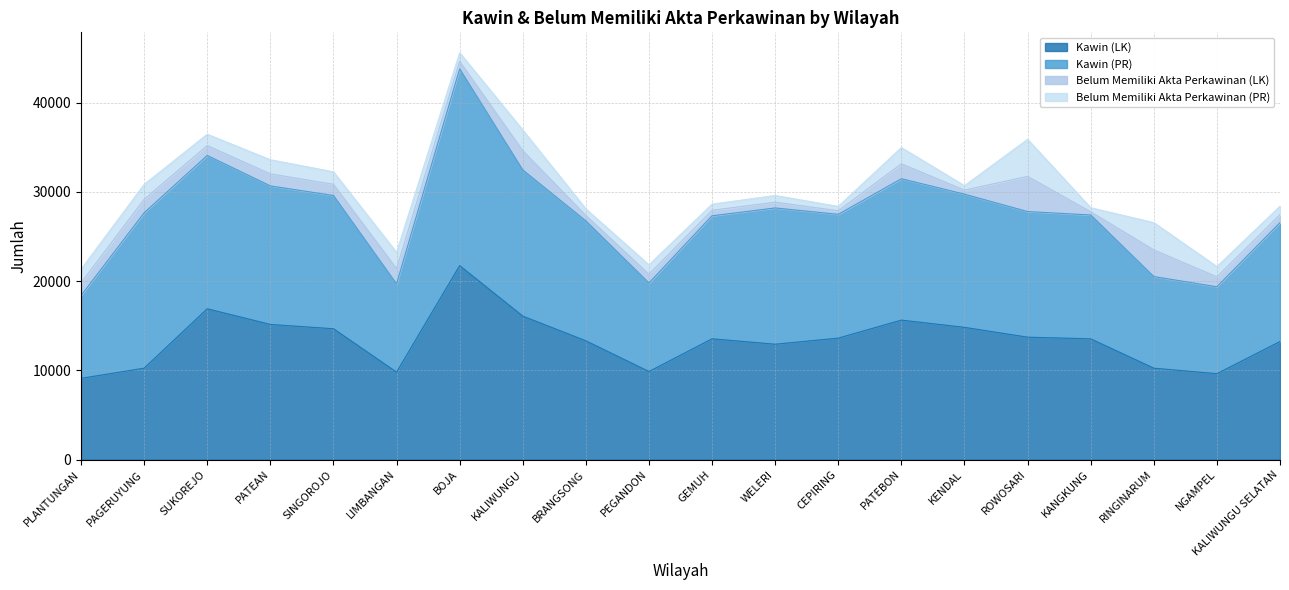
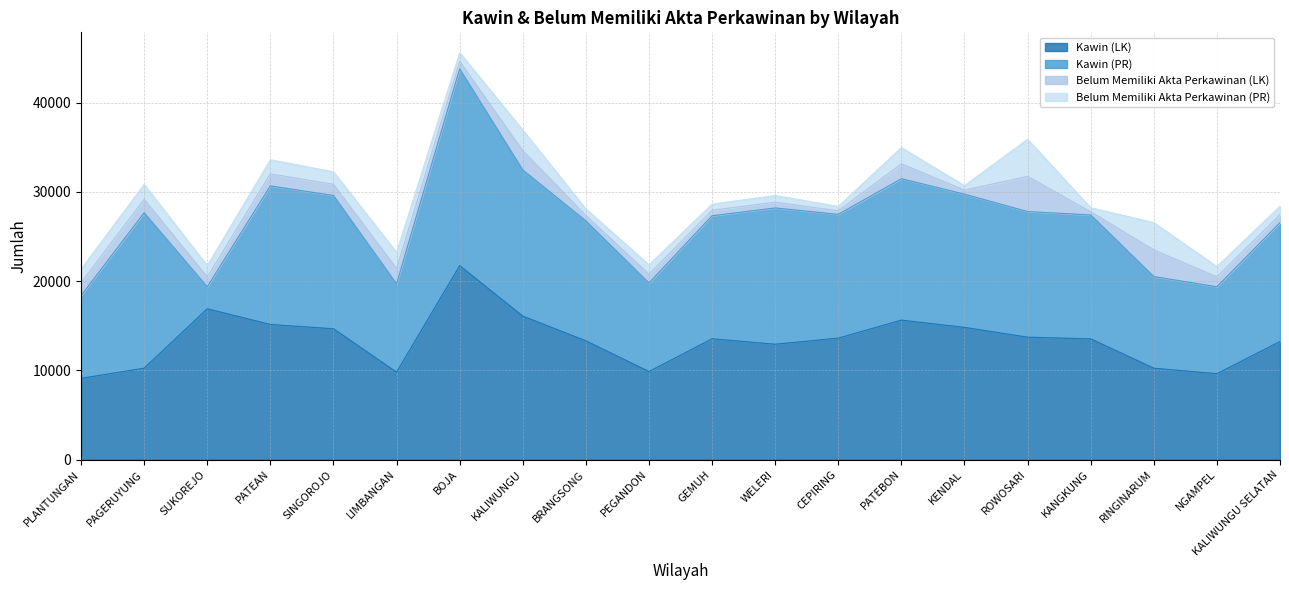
  {
    "Kawin (LK)": {
      "PLANTUNGAN": 9000,
      "PAGERUYUNG": 10000,
      "SUKOREJO": 17000,
      "PATEAN": 15000,
      "SINGOROJO": 15000,
      "LIMBANGAN": 10000,
      "BOJA": 22000,
      "KALIWUNGU": 16000,
      "BRANGSONG": 13000,
      "PEGANDON": 10000,
      "GEMUH": 14000,
      "WELERI": 13000,
      "CEPIRING": 14000,
      "PATEBON": 16000,
      "KENDAL": 15000,
      "ROWOSARI": 14000,
      "KANGKUNG": 14000,
      "RINGINARUM": 10000,
      "NGAMPEL": 10000,
      "KALIWUNGU SELATAN": 13000
    },
    "Kawin (PR)": {
      "PLANTUNGAN": 9000,
      "PAGERUYUNG": 17000,
-     "SUKOREJO": 17000,
+     "SUKOREJO": 2000,
      "PATEAN": 16000,
      "SINGOROJO": 15000,
      "LIMBANGAN": 10000,
      "BOJA": 22000,
      "KALIWUNGU": 16000,
      "BRANGSONG": 13000,
      "PEGANDON": 10000,
      "GEMUH": 14000,
      "WELERI": 15000,
      "CEPIRING": 14000,
      "PATEBON": 16000,
      "KENDAL": 15000,
      "ROWOSARI": 14000,
      "KANGKUNG": 14000,
      "RINGINARUM": 10000,
      "NGAMPEL": 10000,
      "KALIWUNGU SELATAN": 13000
    }
  }
